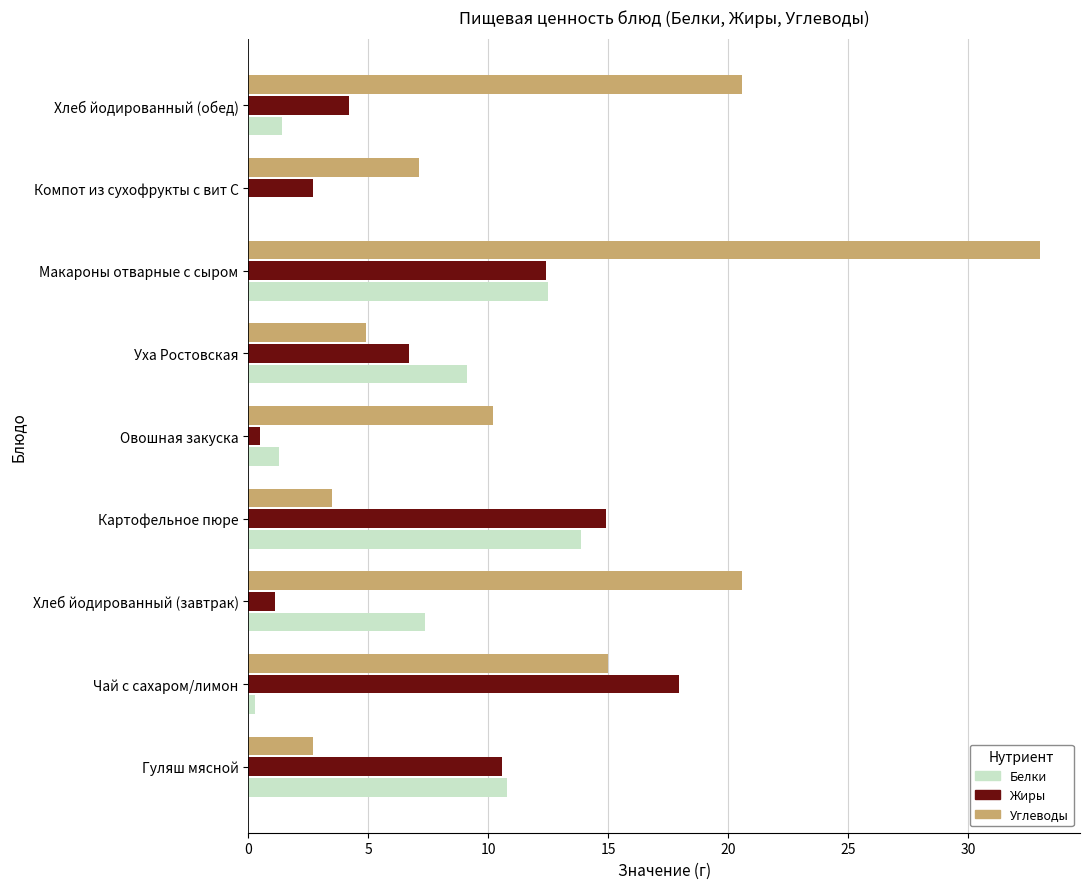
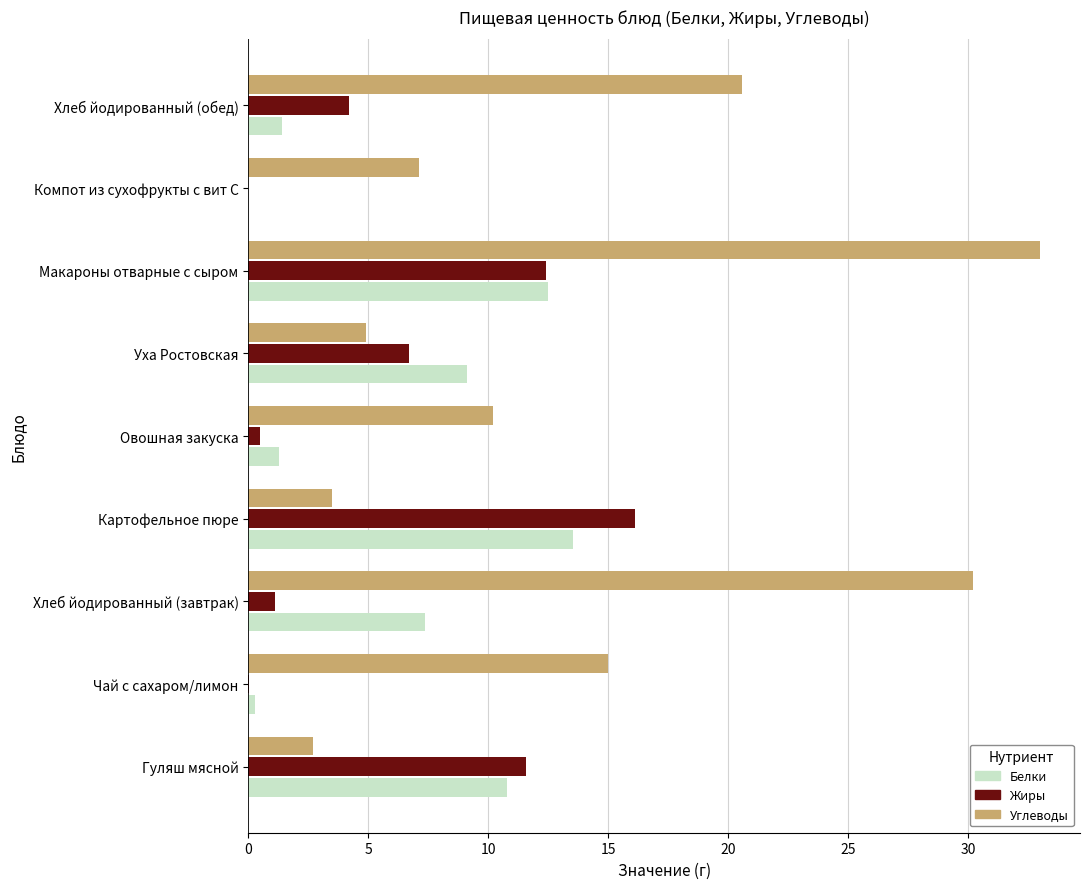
  {
    "Белки": {
      "Хлеб йодированный (обед)": 1.4,
      "Компот из сухофрукты с вит С": 0.0,
      "Макароны отварные с сыром": 12.5,
      "Уха Ростовская": 9.1,
      "Овошная закуска": 1.3,
-     "Картофельное пюре": 13.9,
+     "Картофельное пюре": 13.5,
      "Хлеб йодированный (завтрак)": 7.4,
      "Чай с сахаром/лимон": 0.3,
      "Гуляш мясной": 10.8
    },
    "Жиры": {
      "Хлеб йодированный (обед)": 4.2,
-     "Компот из сухофрукты с вит С": 2.7,
+     "Компот из сухофрукты с вит С": 0.0,
      "Макароны отварные с сыром": 12.4,
      "Уха Ростовская": 6.7,
      "Овошная закуска": 0.5,
-     "Картофельное пюре": 14.9,
+     "Картофельное пюре": 16.1,
      "Хлеб йодированный (завтрак)": 1.1,
-     "Чай с сахаром/лимон": 17.9,
-     "Гуляш мясной": 10.6
+     "Чай с сахаром/лимон": 0.1,
+     "Гуляш мясной": 11.6
    },
    "Углеводы": {
      "Хлеб йодированный (обед)": 20.6,
      "Компот из сухофрукты с вит С": 7.1,
      "Макароны отварные с сыром": 33.0,
      "Уха Ростовская": 4.9,
      "Овошная закуска": 10.2,
      "Картофельное пюре": 3.5,
-     "Хлеб йодированный (завтрак)": 20.6,
+     "Хлеб йодированный (завтрак)": 30.2,
      "Чай с сахаром/лимон": 15.0,
      "Гуляш мясной": 2.7
    }
  }
